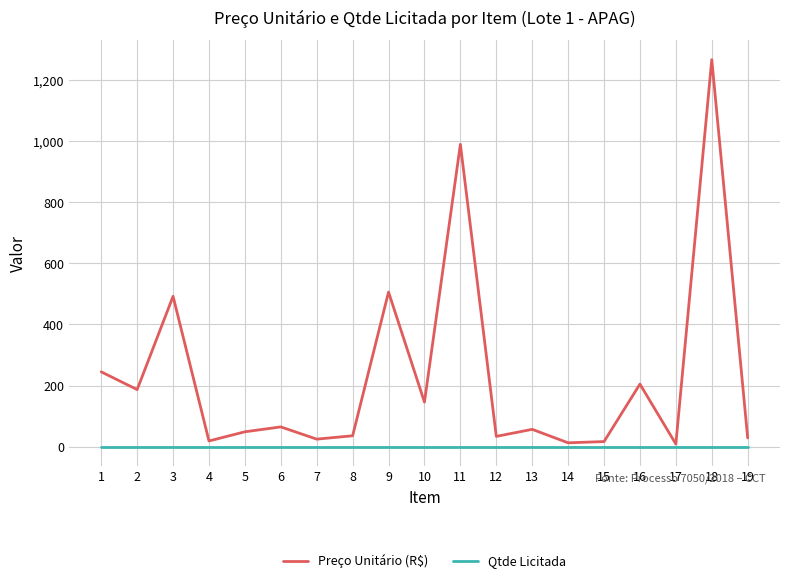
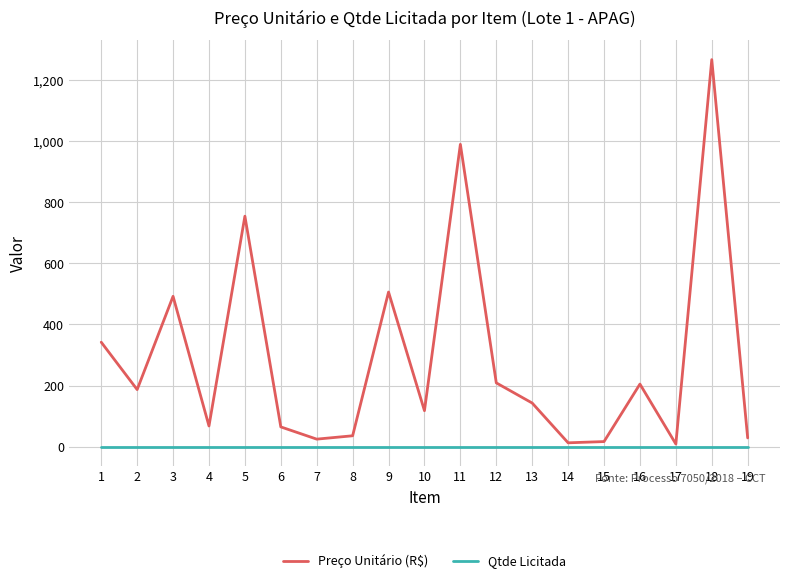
  {
    "Preço Unitário (R$)": {
-     "1": "250",
+     "1": "340",
      "2": "190",
      "3": "490",
-     "4": "20",
-     "5": "50",
+     "4": "70",
+     "5": "750",
      "6": "70",
      "7": "30",
      "8": "40",
      "9": "510",
-     "10": "150",
+     "10": "120",
      "11": "990",
-     "12": "30",
-     "13": "60",
+     "12": "210",
+     "13": "140",
      "14": "10",
      "15": "20",
      "16": "210",
      "17": "10",
      "18": "1,270",
      "19": "30"
    },
    "Qtde Licitada": {
      "1": "0",
      "2": "0",
      "3": "0",
      "4": "0",
      "5": "0",
      "6": "0",
      "7": "0",
      "8": "0",
      "9": "0",
      "10": "0",
      "11": "0",
      "12": "0",
      "13": "0",
      "14": "0",
      "15": "0",
      "16": "0",
      "17": "0",
      "18": "0",
      "19": "0"
    }
  }
